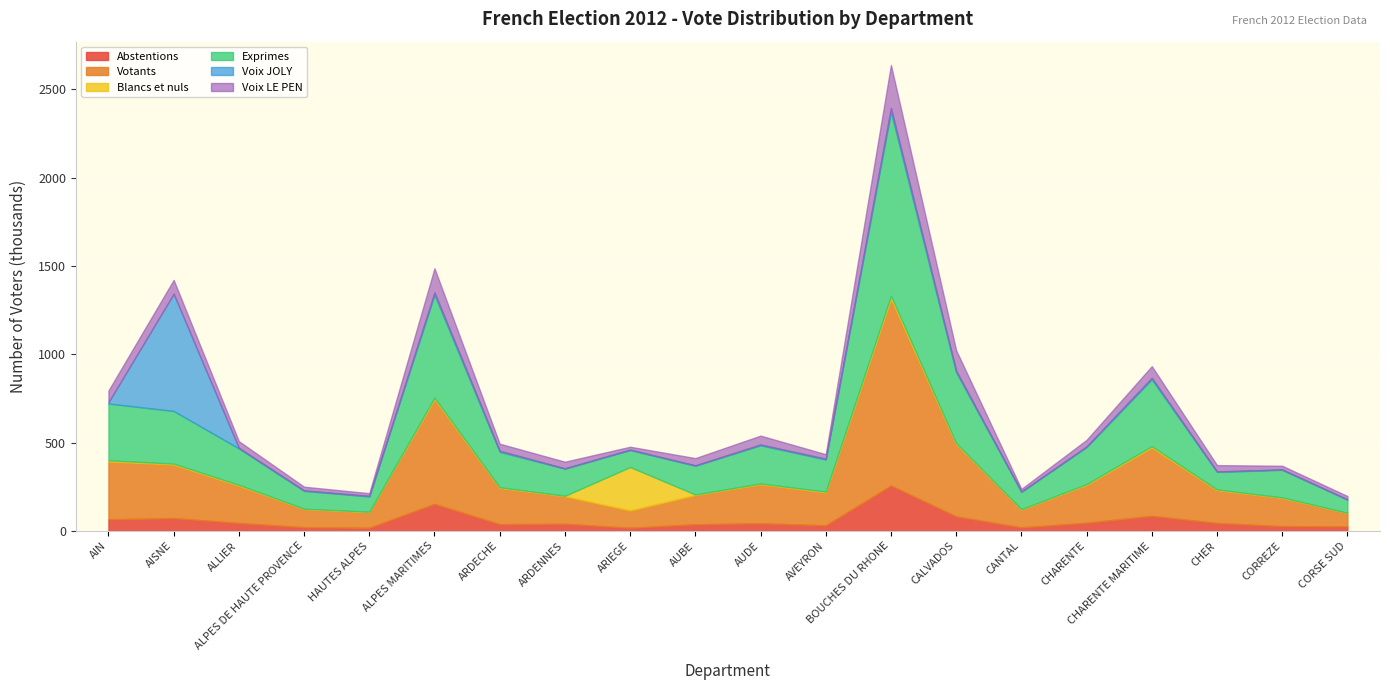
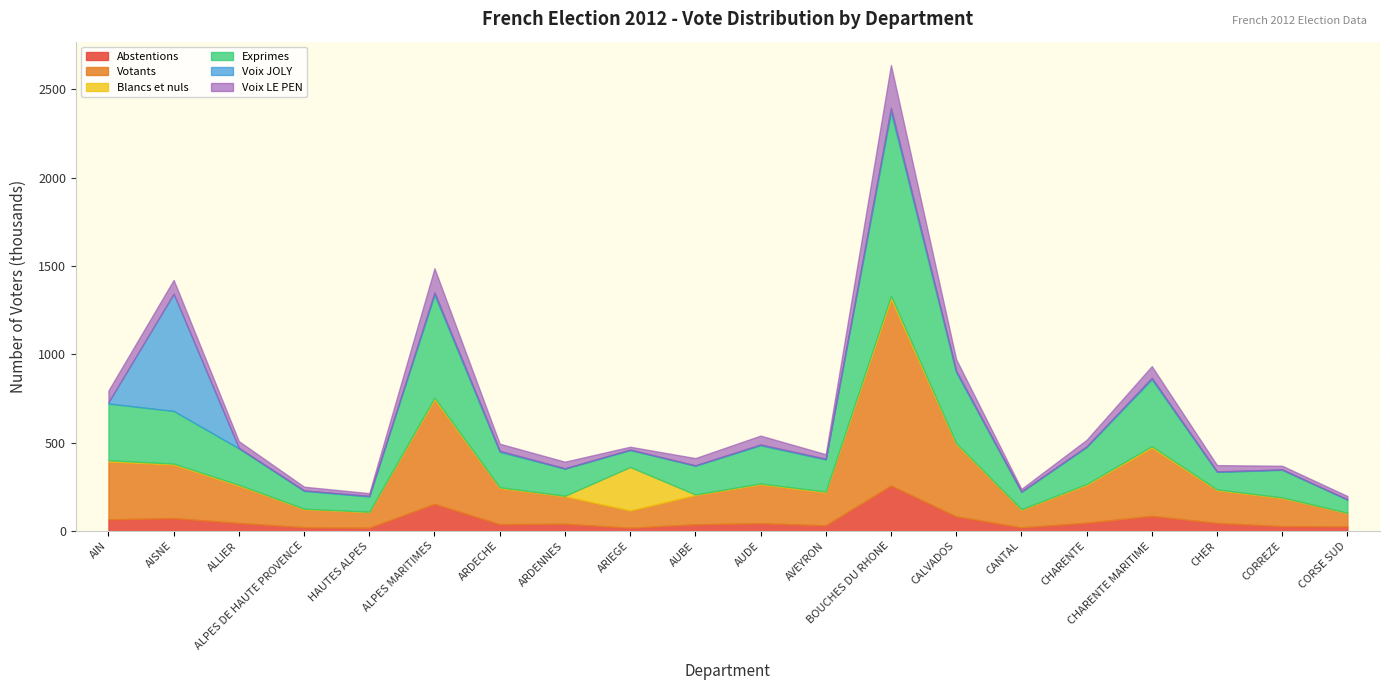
  {
    "Blancs et nuls": {
      "ARIEGE": 250,
      "BOUCHES DU RHONE": 20
    },
    "Exprimes": {
      "AISNE": 300,
      "BOUCHES DU RHONE": 1040
    },
    "Voix JOLY": {
      "AISNE": 660,
      "BOUCHES DU RHONE": 20
    },
    "Voix LE PEN": {
      "AIN": 70,
      "AISNE": 80,
      "ALLIER": 40,
      "ALPES DE HAUTE PROVENCE": 20,
      "HAUTES ALPES": 20,
      "ALPES MARITIMES": 140,
      "ARDECHE": 40,
      "ARDENNES": 40,
      "ARIEGE": 20,
      "AUBE": 40,
      "AUDE": 50,
      "AVEYRON": 30,
      "BOUCHES DU RHONE": 240,
-     "CALVADOS": 120,
+     "CALVADOS": 70,
      "CANTAL": 10,
      "CHARENTE": 40,
      "CHARENTE MARITIME": 70,
      "CHER": 40,
      "CORREZE": 20,
      "CORSE SUD": 20
    }
  }
